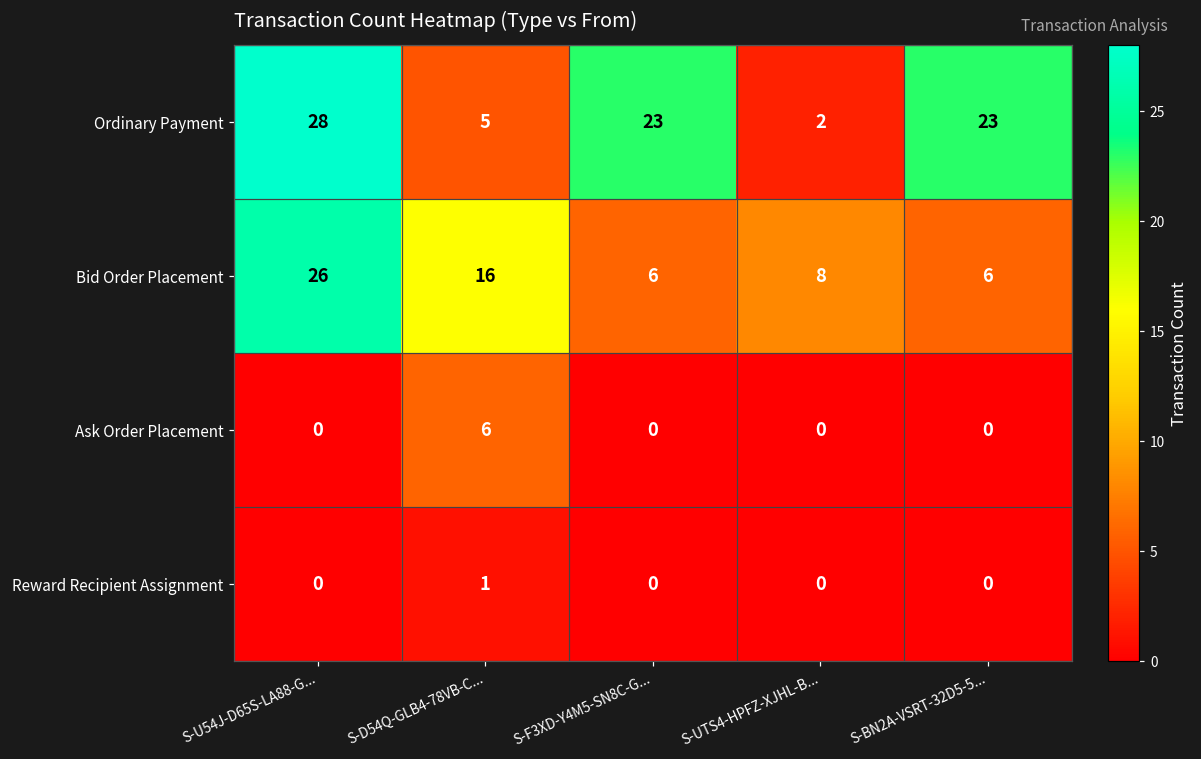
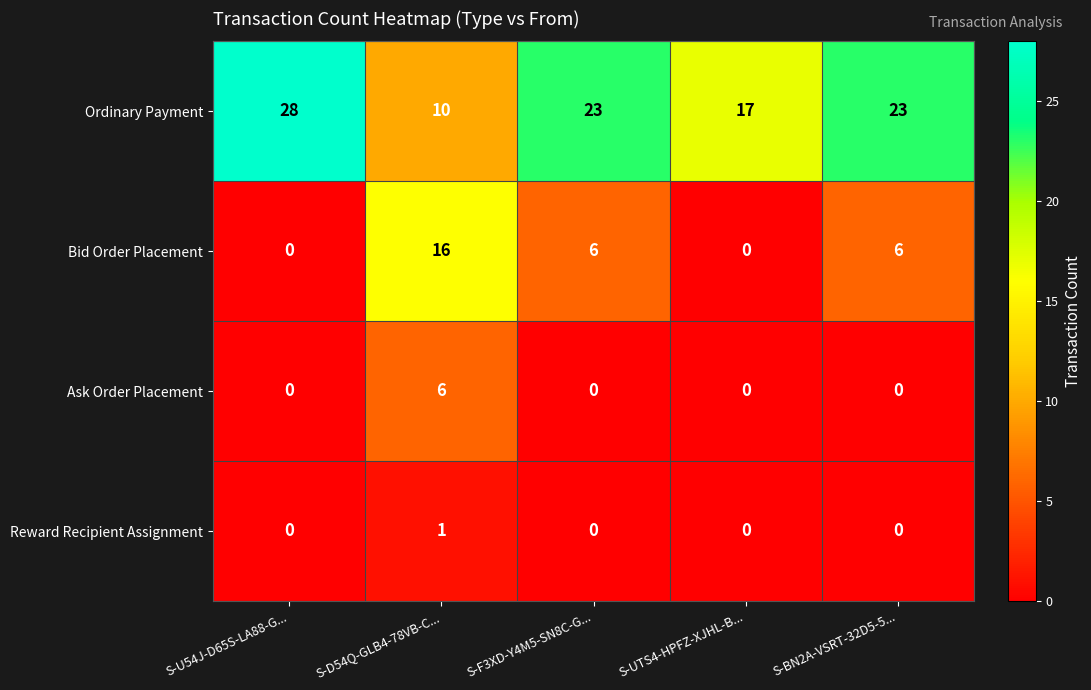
  {
    "Ordinary Payment": {
      "S-U54J-D65S-LA88-G...": 28,
-     "S-D54Q-GLB4-78VB-C...": 5,
+     "S-D54Q-GLB4-78VB-C...": 10,
      "S-F3XD-Y4M5-SN8C-G...": 23,
-     "S-UTS4-HPFZ-XJHL-B...": 2,
+     "S-UTS4-HPFZ-XJHL-B...": 17,
      "S-BN2A-VSRT-32D5-5...": 23
    },
    "Bid Order Placement": {
-     "S-U54J-D65S-LA88-G...": 26,
+     "S-U54J-D65S-LA88-G...": 0,
      "S-D54Q-GLB4-78VB-C...": 16,
      "S-F3XD-Y4M5-SN8C-G...": 6,
-     "S-UTS4-HPFZ-XJHL-B...": 8,
+     "S-UTS4-HPFZ-XJHL-B...": 0,
      "S-BN2A-VSRT-32D5-5...": 6
    },
    "Ask Order Placement": {
      "S-U54J-D65S-LA88-G...": 0,
      "S-D54Q-GLB4-78VB-C...": 6,
      "S-F3XD-Y4M5-SN8C-G...": 0,
      "S-UTS4-HPFZ-XJHL-B...": 0,
      "S-BN2A-VSRT-32D5-5...": 0
    },
    "Reward Recipient Assignment": {
      "S-U54J-D65S-LA88-G...": 0,
      "S-D54Q-GLB4-78VB-C...": 1,
      "S-F3XD-Y4M5-SN8C-G...": 0,
      "S-UTS4-HPFZ-XJHL-B...": 0,
      "S-BN2A-VSRT-32D5-5...": 0
    }
  }
